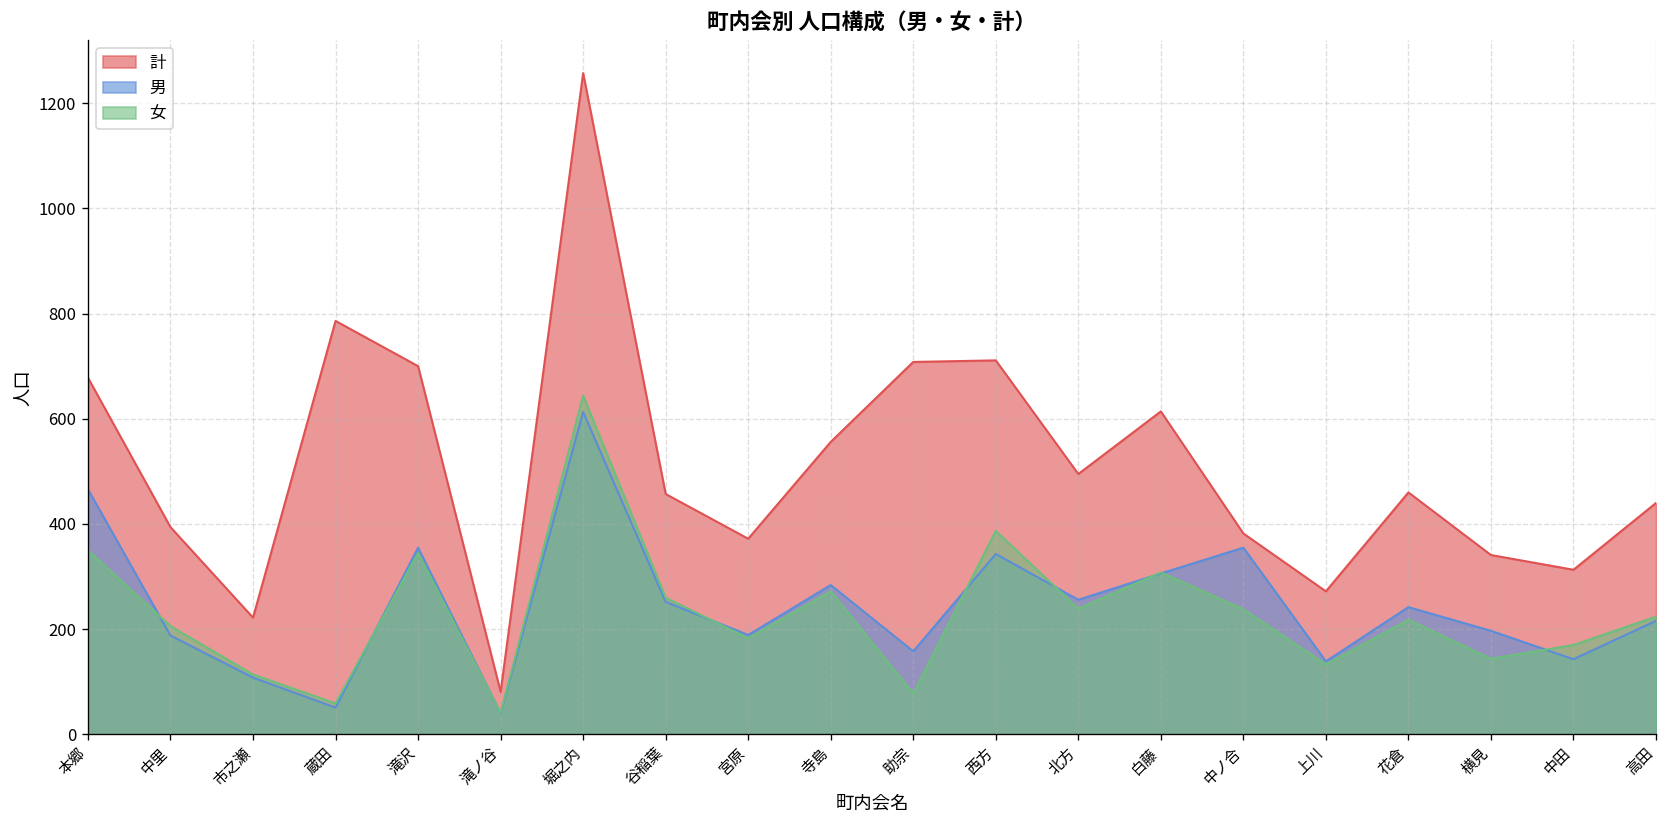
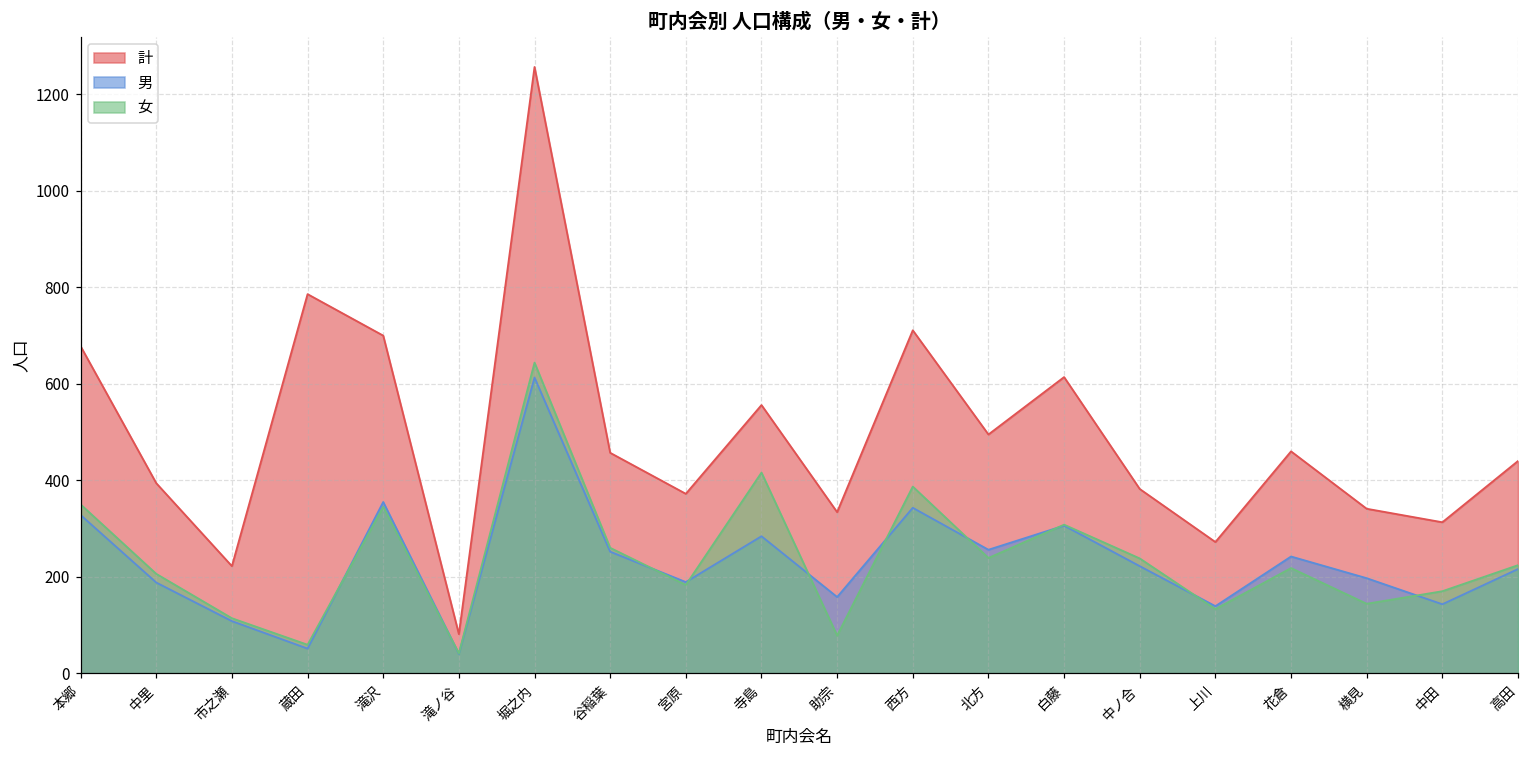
  {
    "計": {
      "本郷": 680,
      "中里": 390,
      "市之瀬": 220,
      "蔵田": 790,
      "滝沢": 700,
      "滝ノ谷": 80,
      "堀之内": 1260,
      "谷稲葉": 460,
      "宮原": 370,
      "寺島": 560,
-     "助宗": 710,
+     "助宗": 330,
      "西方": 710,
      "北方": 500,
      "白藤": 610,
      "中ノ合": 380,
      "上川": 270,
      "花倉": 460,
      "横見": 340,
      "中田": 310,
      "高田": 440
    },
    "男": {
-     "本郷": 470,
+     "本郷": 330,
      "中里": 190,
      "市之瀬": 110,
      "蔵田": 50,
      "滝沢": 360,
      "堀之内": 610,
      "谷稲葉": 250,
      "宮原": 190,
      "寺島": 280,
      "助宗": 160,
      "西方": 340,
      "北方": 260,
-     "中ノ合": 360,
+     "中ノ合": 220,
      "上川": 140,
      "花倉": 240,
      "横見": 200,
      "中田": 140,
      "高田": 220
    },
    "女": {
      "本郷": 350,
      "中里": 210,
      "市之瀬": 110,
      "蔵田": 60,
      "滝沢": 350,
      "堀之内": 640,
      "谷稲葉": 260,
      "宮原": 180,
-     "寺島": 270,
+     "寺島": 420,
      "助宗": 80,
      "西方": 390,
      "北方": 240,
      "中ノ合": 240,
      "上川": 130,
      "花倉": 220,
      "横見": 140,
      "中田": 170,
      "高田": 220
    }
  }
